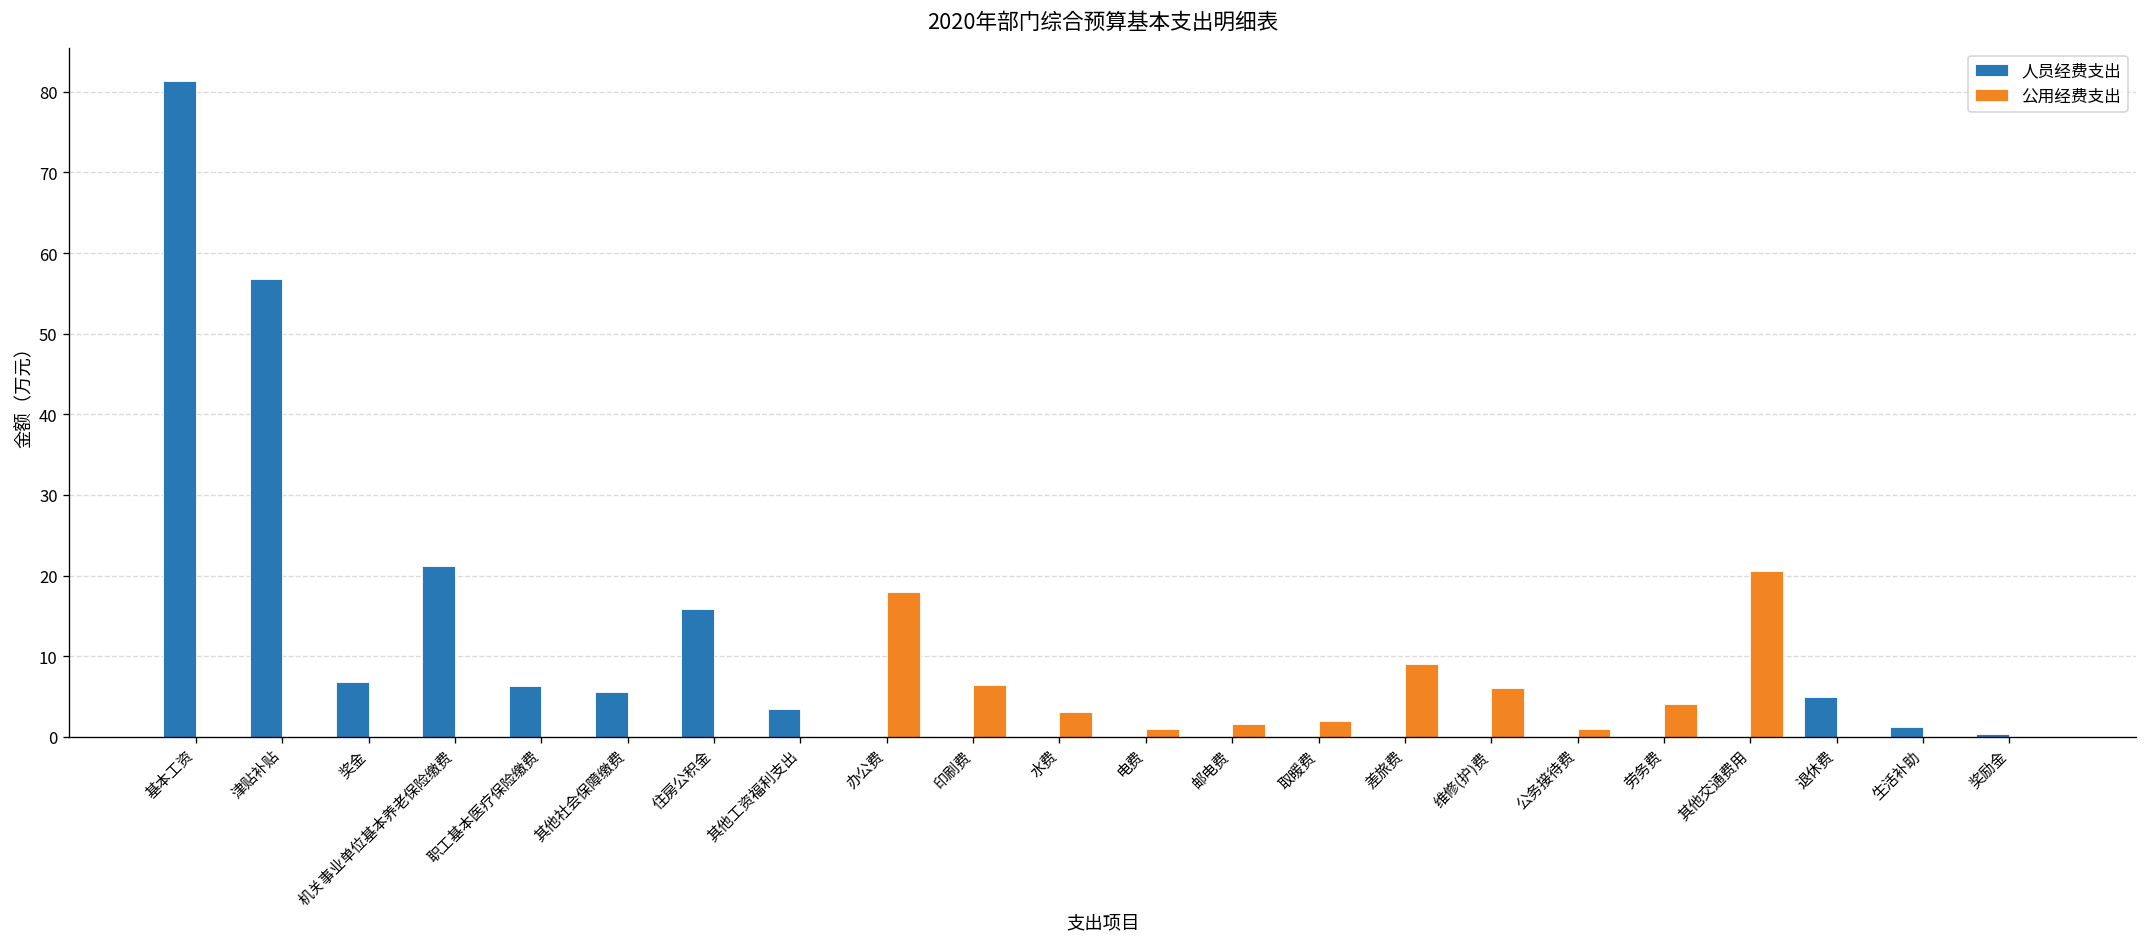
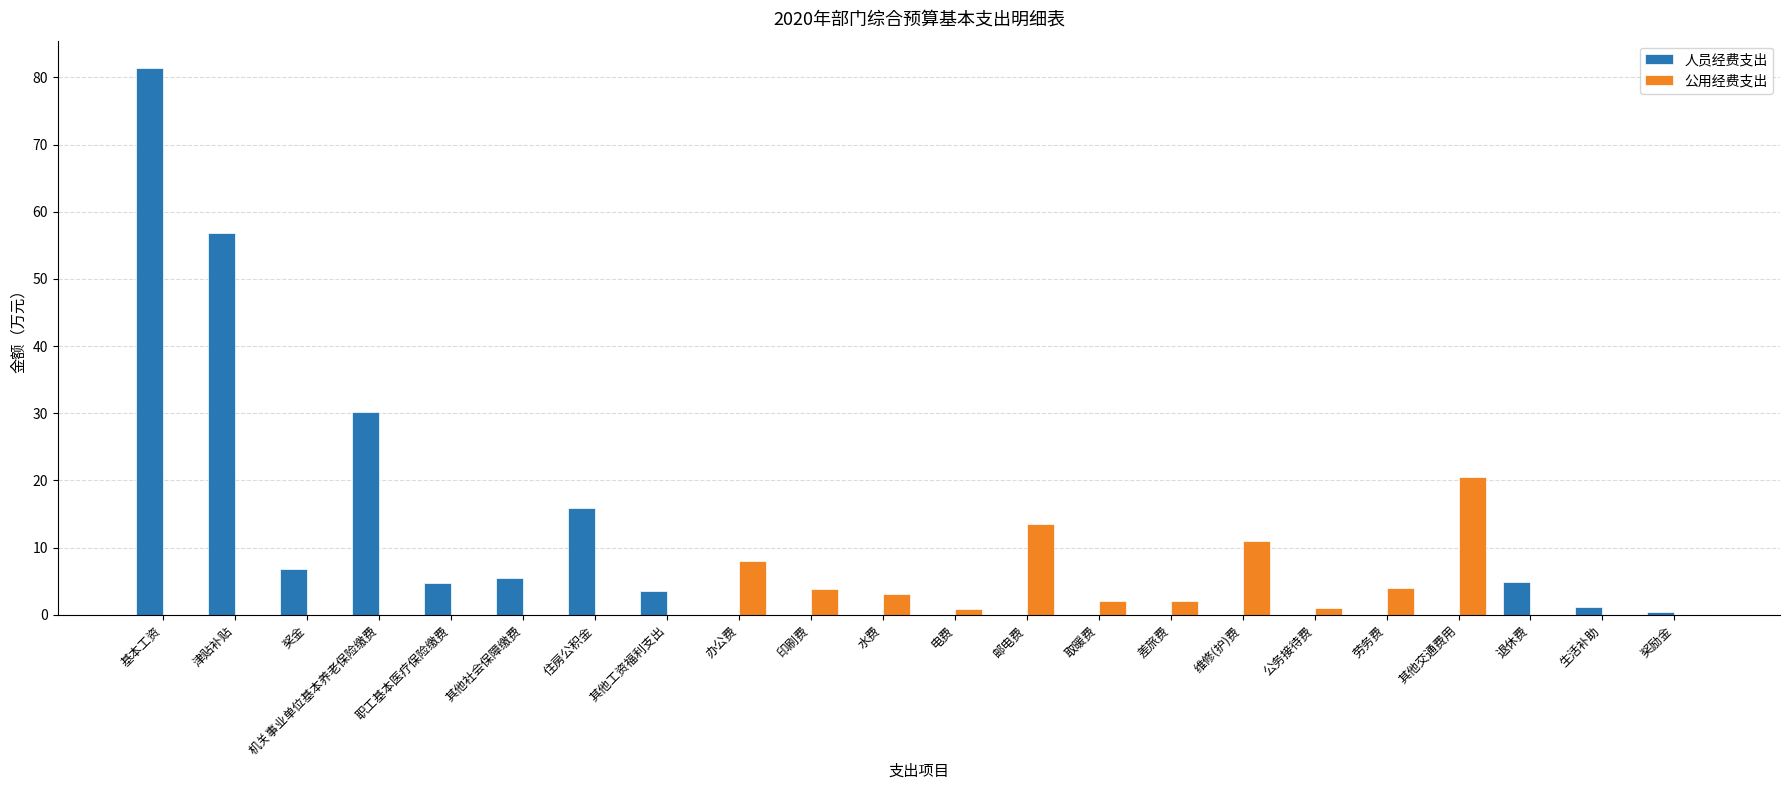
  {
    "人员经费支出": {
      "基本工资": 81,
      "津贴补贴": 57,
      "奖金": 7,
-     "机关事业单位基本养老保险缴费": 21,
-     "职工基本医疗保险缴费": 6,
+     "机关事业单位基本养老保险缴费": 30,
+     "职工基本医疗保险缴费": 5,
      "其他社会保障缴费": 5,
      "住房公积金": 16,
      "其他工资福利支出": 3,
      "办公费": 0,
      "印刷费": 0,
      "水费": 0,
      "电费": 0,
      "邮电费": 0,
      "取暖费": 0,
      "差旅费": 0,
      "维修(护)费": 0,
      "公务接待费": 0,
      "劳务费": 0,
      "其他交通费用": 0,
      "退休费": 5,
      "生活补助": 1,
      "奖励金": 0
    },
    "公用经费支出": {
      "基本工资": 0,
      "津贴补贴": 0,
      "奖金": 0,
      "机关事业单位基本养老保险缴费": 0,
      "职工基本医疗保险缴费": 0,
      "其他社会保障缴费": 0,
      "住房公积金": 0,
      "其他工资福利支出": 0,
-     "办公费": 18,
-     "印刷费": 6,
+     "办公费": 8,
+     "印刷费": 4,
      "水费": 3,
      "电费": 1,
-     "邮电费": 2,
+     "邮电费": 14,
      "取暖费": 2,
-     "差旅费": 9,
-     "维修(护)费": 6,
+     "差旅费": 2,
+     "维修(护)费": 11,
      "公务接待费": 1,
      "劳务费": 4,
      "其他交通费用": 21,
      "退休费": 0,
      "生活补助": 0,
      "奖励金": 0
    }
  }
